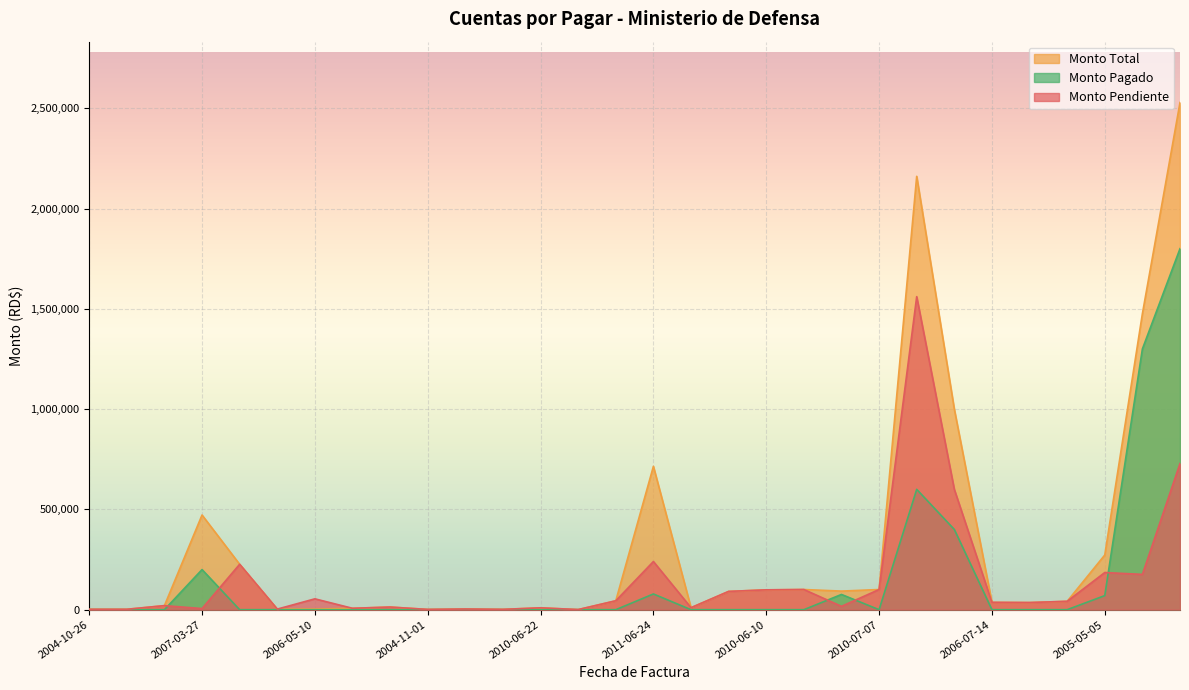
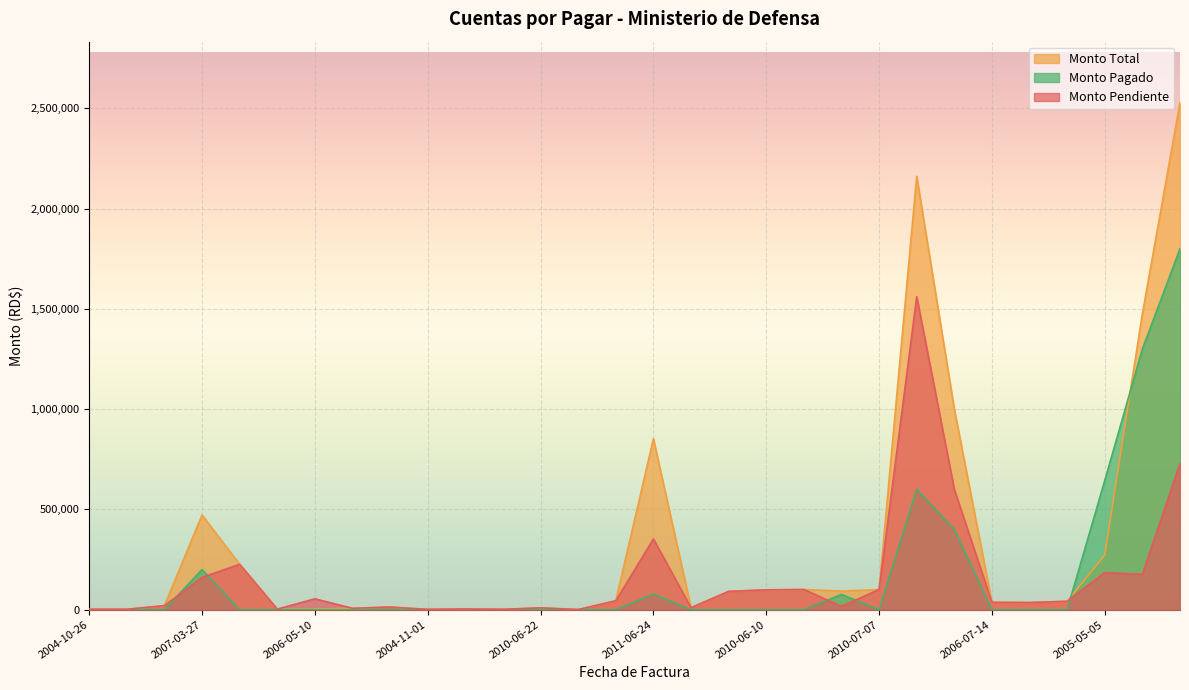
  {
    "Monto Total": {
      "2007-03-27": "470,000",
-     "2011-06-24": "710,000",
+     "2011-06-24": "850,000",
      "2005-05-05": "270,000"
    },
    "Monto Pagado": {
      "2007-03-27": "200,000",
      "2011-06-24": "80,000",
-     "2005-05-05": "70,000"
+     "2005-05-05": "640,000"
    },
    "Monto Pendiente": {
-     "2007-03-27": "10,000",
+     "2007-03-27": "160,000",
      "2006-05-10": "50,000",
-     "2011-06-24": "240,000",
+     "2011-06-24": "350,000",
      "2005-05-05": "190,000"
    }
  }
